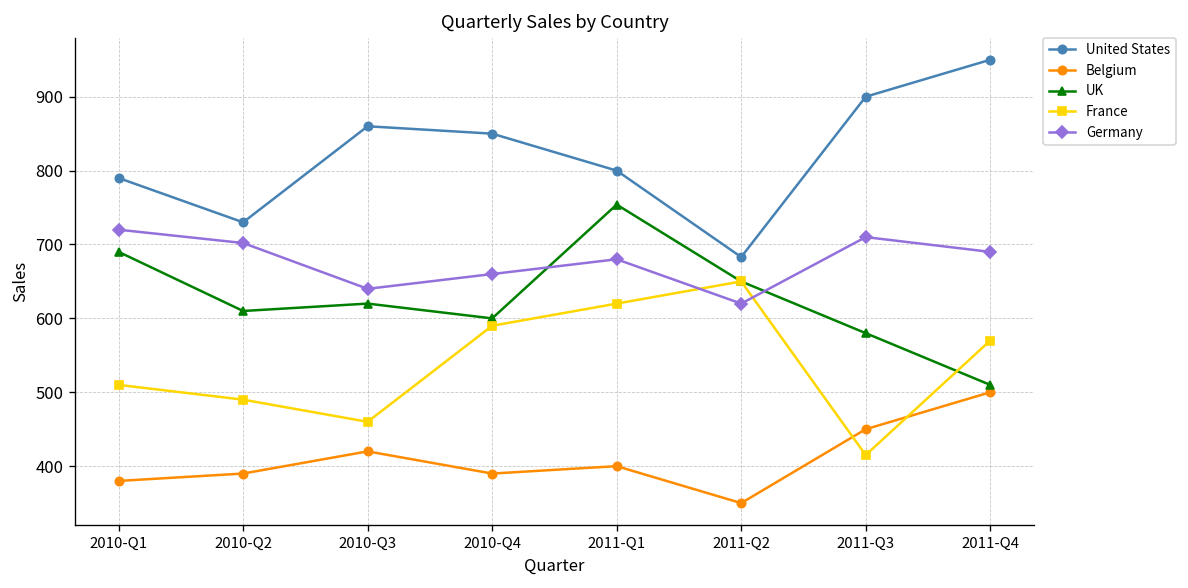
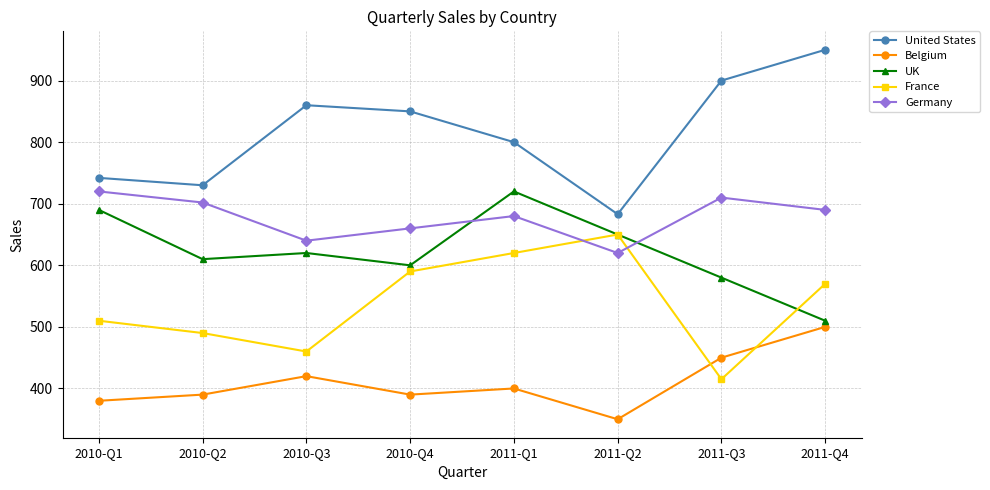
  {
    "United States": {
-     "2010-Q1": 790,
+     "2010-Q1": 740,
      "2010-Q2": 730,
      "2010-Q3": 860,
      "2010-Q4": 850,
      "2011-Q1": 800,
      "2011-Q2": 680,
      "2011-Q3": 900,
      "2011-Q4": 950
    },
    "Belgium": {
      "2010-Q1": 380,
      "2010-Q2": 390,
      "2010-Q3": 420,
      "2010-Q4": 390,
      "2011-Q1": 400,
      "2011-Q2": 350,
      "2011-Q3": 450,
      "2011-Q4": 500
    },
    "UK": {
      "2010-Q1": 690,
      "2010-Q2": 610,
      "2010-Q3": 620,
      "2010-Q4": 600,
-     "2011-Q1": 750,
+     "2011-Q1": 720,
      "2011-Q3": 580,
      "2011-Q4": 510
    },
    "France": {
      "2010-Q1": 510,
      "2010-Q2": 490,
      "2010-Q3": 460,
      "2010-Q4": 590,
      "2011-Q1": 620,
      "2011-Q3": 420,
      "2011-Q4": 570
    },
    "Germany": {
      "2010-Q1": 720,
      "2010-Q2": 700,
      "2010-Q3": 640,
      "2010-Q4": 660,
      "2011-Q1": 680,
      "2011-Q2": 620,
      "2011-Q3": 710,
      "2011-Q4": 690
    }
  }
